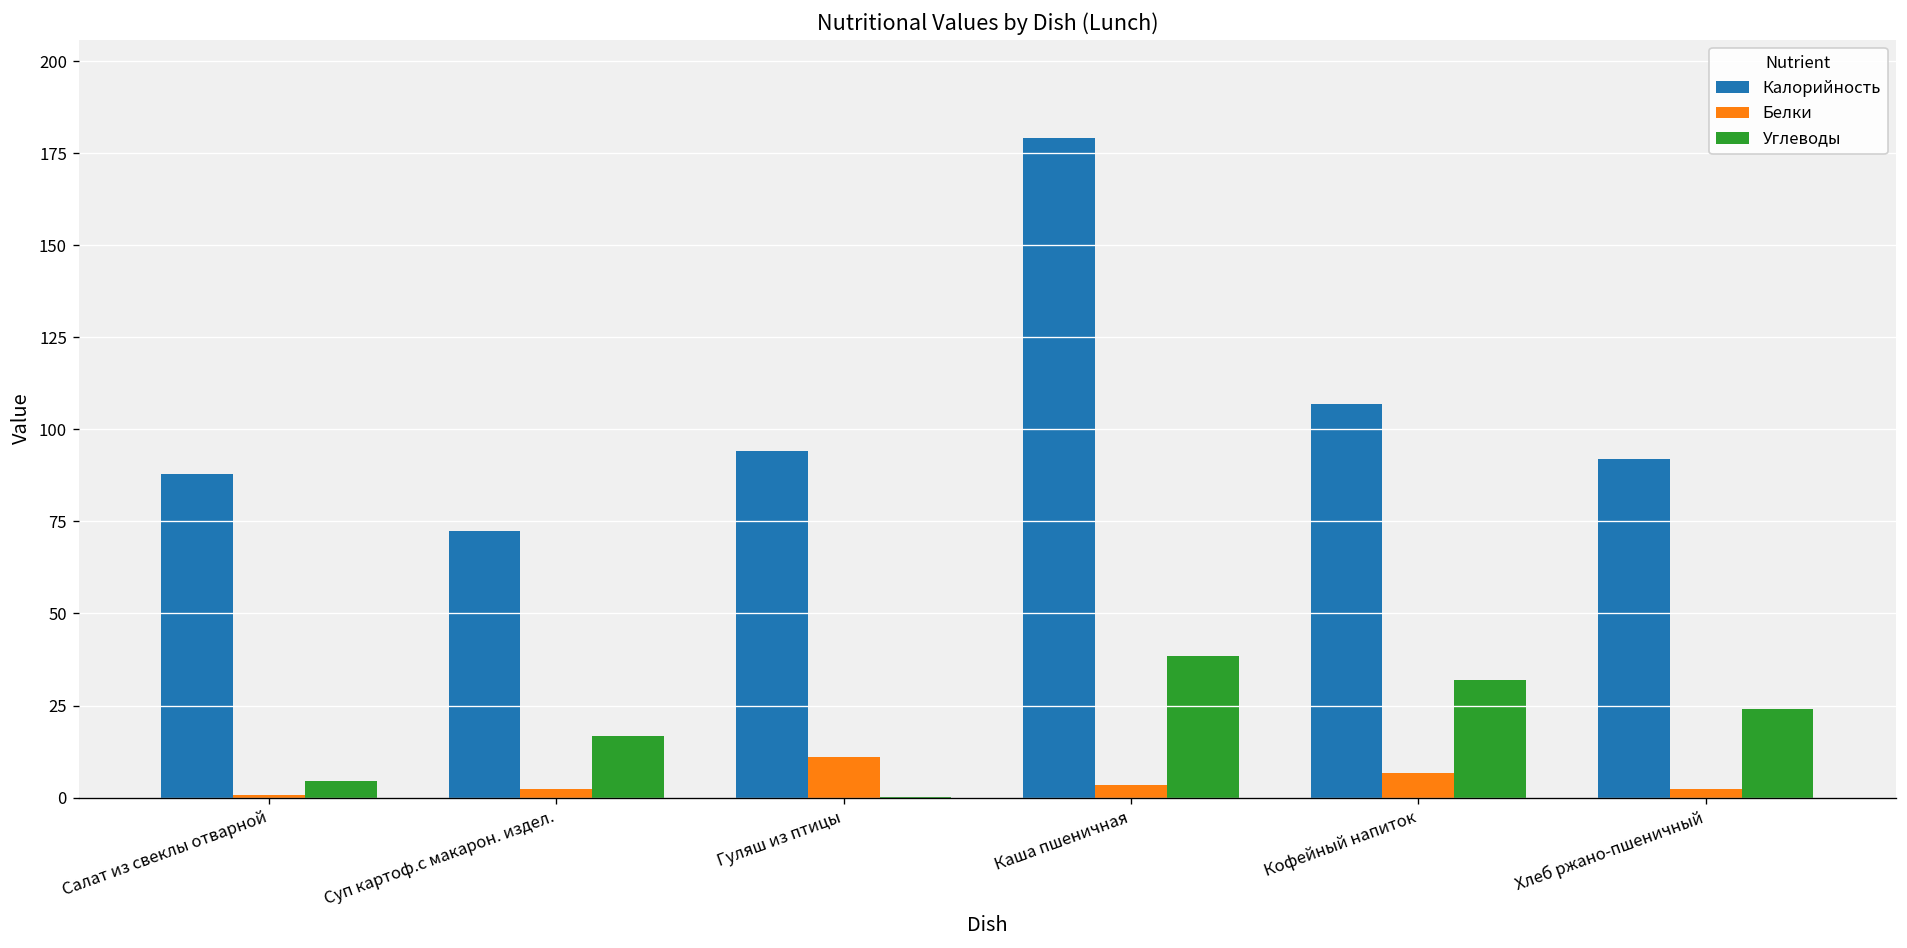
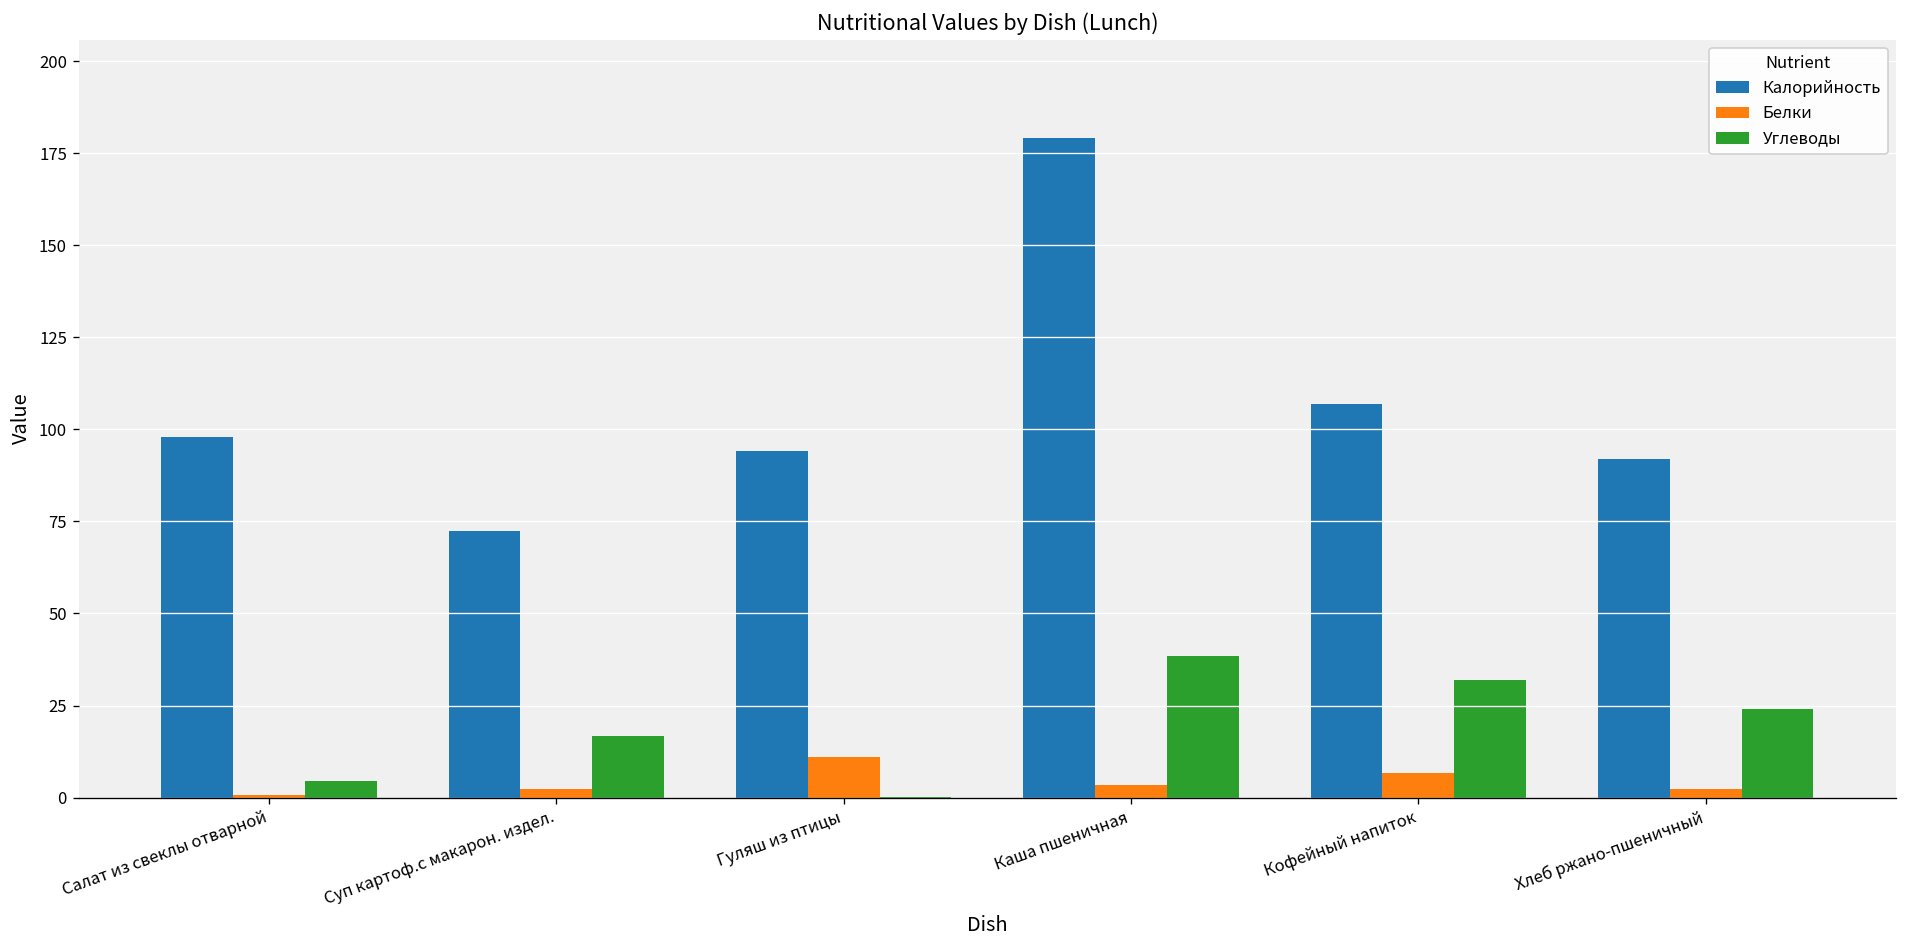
  {
    "Калорийность": {
-     "Салат из свеклы отварной": 88,
+     "Салат из свеклы отварной": 98,
      "Суп картоф.с макарон. издел.": 72,
      "Гуляш из птицы": 94,
      "Каша пшеничная": 179,
      "Кофейный напиток": 107,
      "Хлеб ржано-пшеничный": 92
    },
    "Белки": {
      "Суп картоф.с макарон. издел.": 2,
      "Гуляш из птицы": 11,
      "Каша пшеничная": 3,
      "Кофейный напиток": 7,
      "Хлеб ржано-пшеничный": 2
    },
    "Углеводы": {
      "Салат из свеклы отварной": 5,
      "Суп картоф.с макарон. издел.": 17,
      "Каша пшеничная": 39,
      "Кофейный напиток": 32,
      "Хлеб ржано-пшеничный": 24
    }
  }
